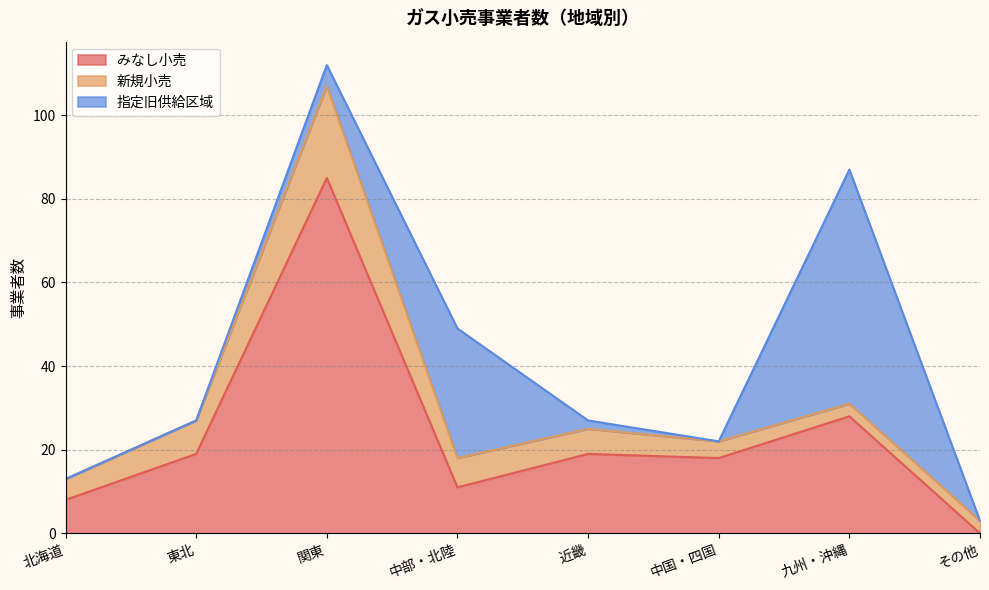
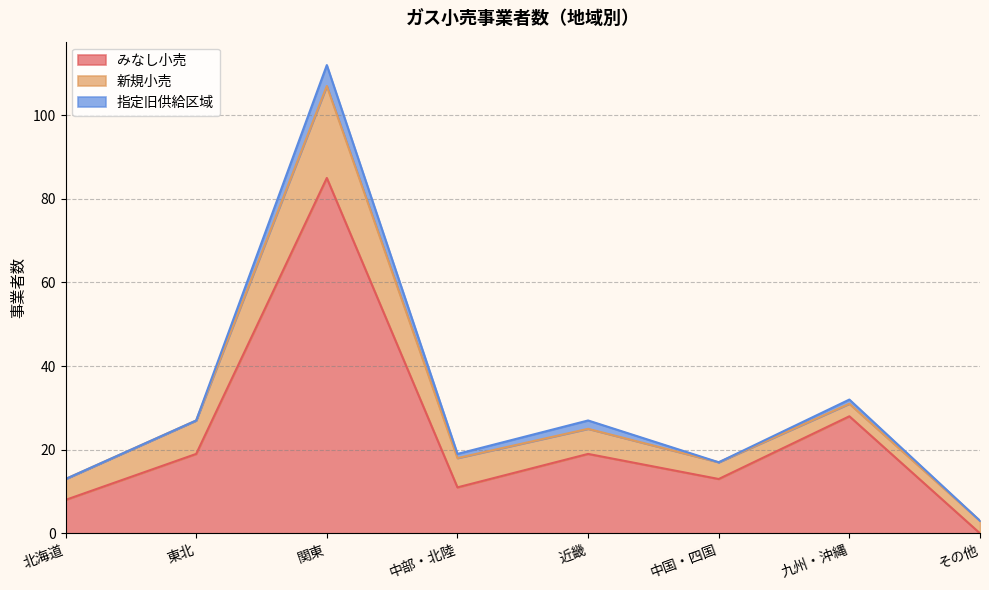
  {
    "みなし小売": {
      "北海道": 8,
      "東北": 19,
      "関東": 85,
      "中部・北陸": 11,
      "近畿": 19,
-     "中国・四国": 18,
+     "中国・四国": 13,
      "九州・沖縄": 28,
      "その他": 0
    },
    "新規小売": {
      "関東": 22,
      "中部・北陸": 7,
      "近畿": 6,
      "九州・沖縄": 3
    },
    "指定旧供給区域": {
      "関東": 5,
-     "中部・北陸": 31,
+     "中部・北陸": 1,
      "近畿": 2,
-     "九州・沖縄": 56
+     "九州・沖縄": 1
    }
  }
